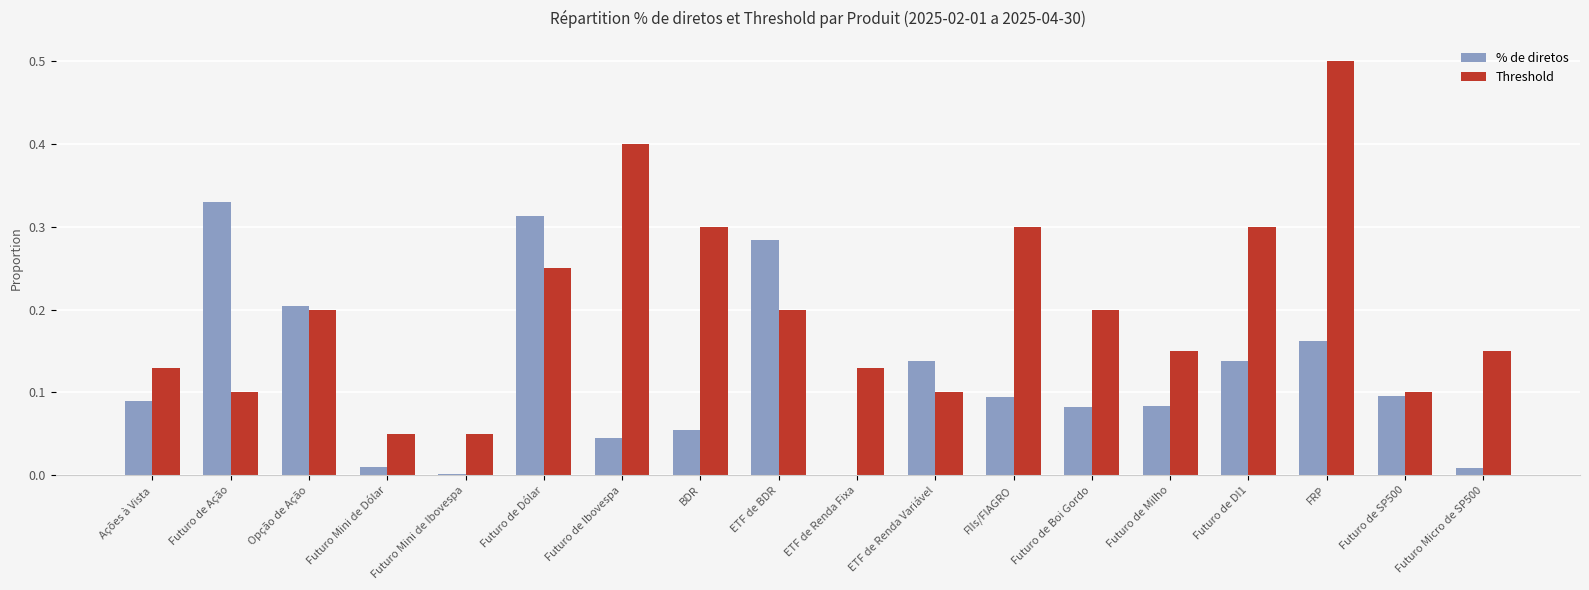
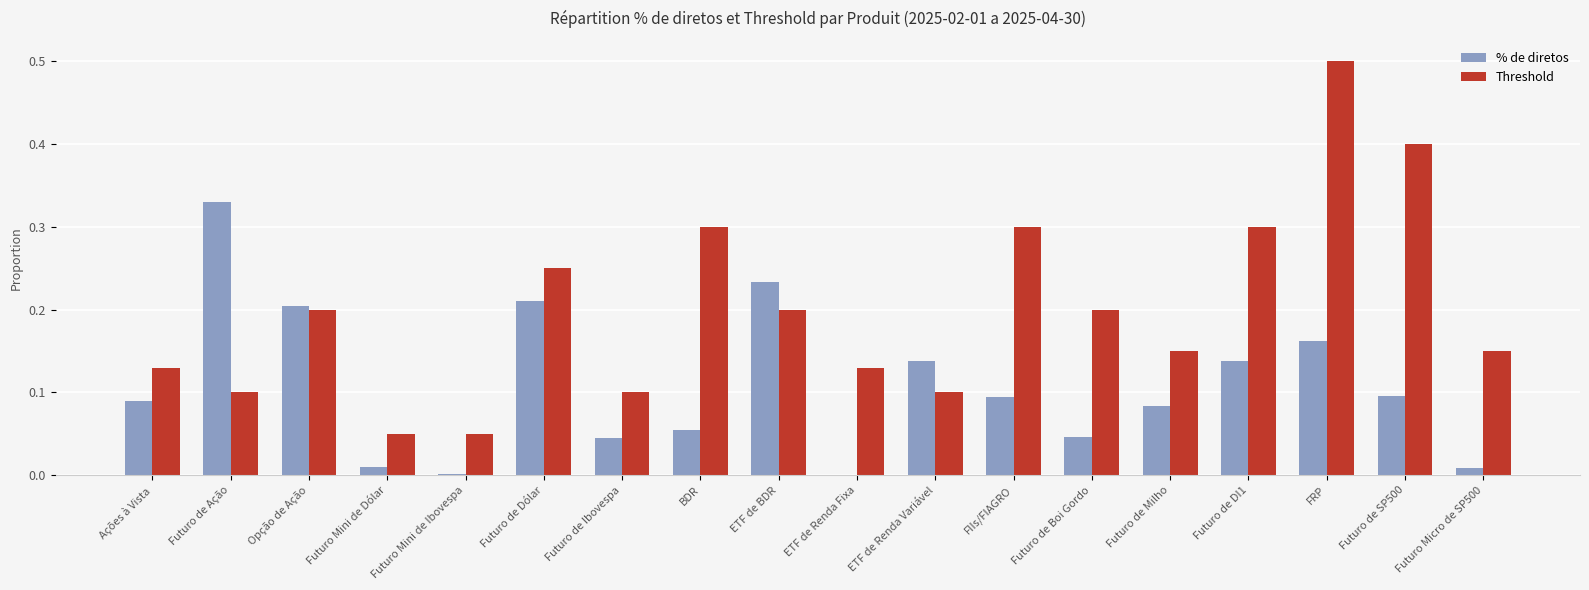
  {
    "% de diretos": {
      "Ações à Vista": 0.09,
      "Futuro de Ação": 0.33,
      "Opção de Ação": 0.20,
      "Futuro Mini de Dólar": 0.01,
-     "Futuro de Dólar": 0.31,
+     "Futuro de Dólar": 0.21,
      "Futuro de Ibovespa": 0.04,
      "BDR": 0.05,
-     "ETF de BDR": 0.28,
+     "ETF de BDR": 0.23,
      "ETF de Renda Fixa": 0.00,
      "ETF de Renda Variável": 0.14,
      "FIIs/FIAGRO": 0.09,
-     "Futuro de Boi Gordo": 0.08,
+     "Futuro de Boi Gordo": 0.05,
      "Futuro de Milho": 0.08,
      "Futuro de DI1": 0.14,
      "FRP": 0.16,
      "Futuro de SP500": 0.10,
      "Futuro Micro de SP500": 0.01
    },
    "Threshold": {
      "Ações à Vista": 0.13,
      "Futuro de Ação": 0.1,
      "Opção de Ação": 0.2,
      "Futuro Mini de Dólar": 0.05,
      "Futuro Mini de Ibovespa": 0.05,
      "Futuro de Dólar": 0.25,
-     "Futuro de Ibovespa": 0.4,
+     "Futuro de Ibovespa": 0.1,
      "BDR": 0.3,
      "ETF de BDR": 0.2,
      "ETF de Renda Fixa": 0.13,
      "ETF de Renda Variável": 0.1,
      "FIIs/FIAGRO": 0.3,
      "Futuro de Boi Gordo": 0.2,
      "Futuro de Milho": 0.15,
      "Futuro de DI1": 0.3,
      "FRP": 0.5,
-     "Futuro de SP500": 0.1,
+     "Futuro de SP500": 0.4,
      "Futuro Micro de SP500": 0.15
    }
  }
